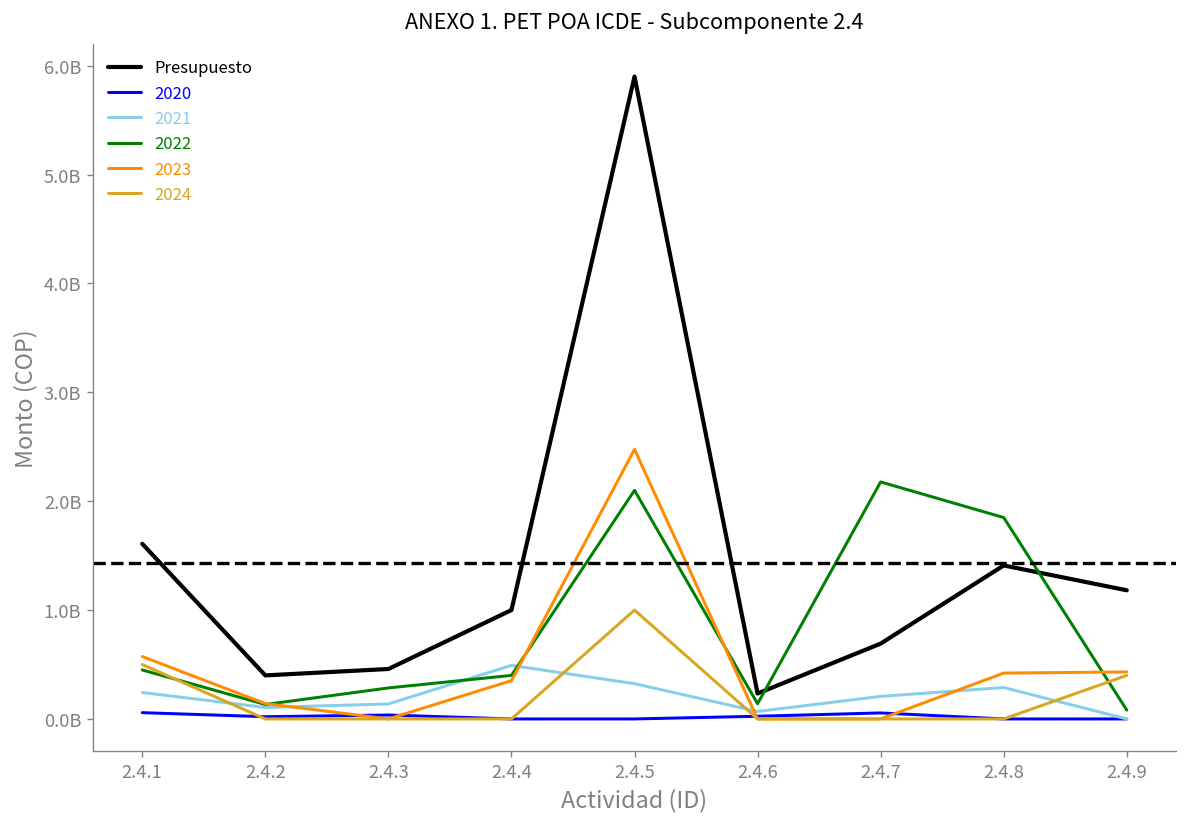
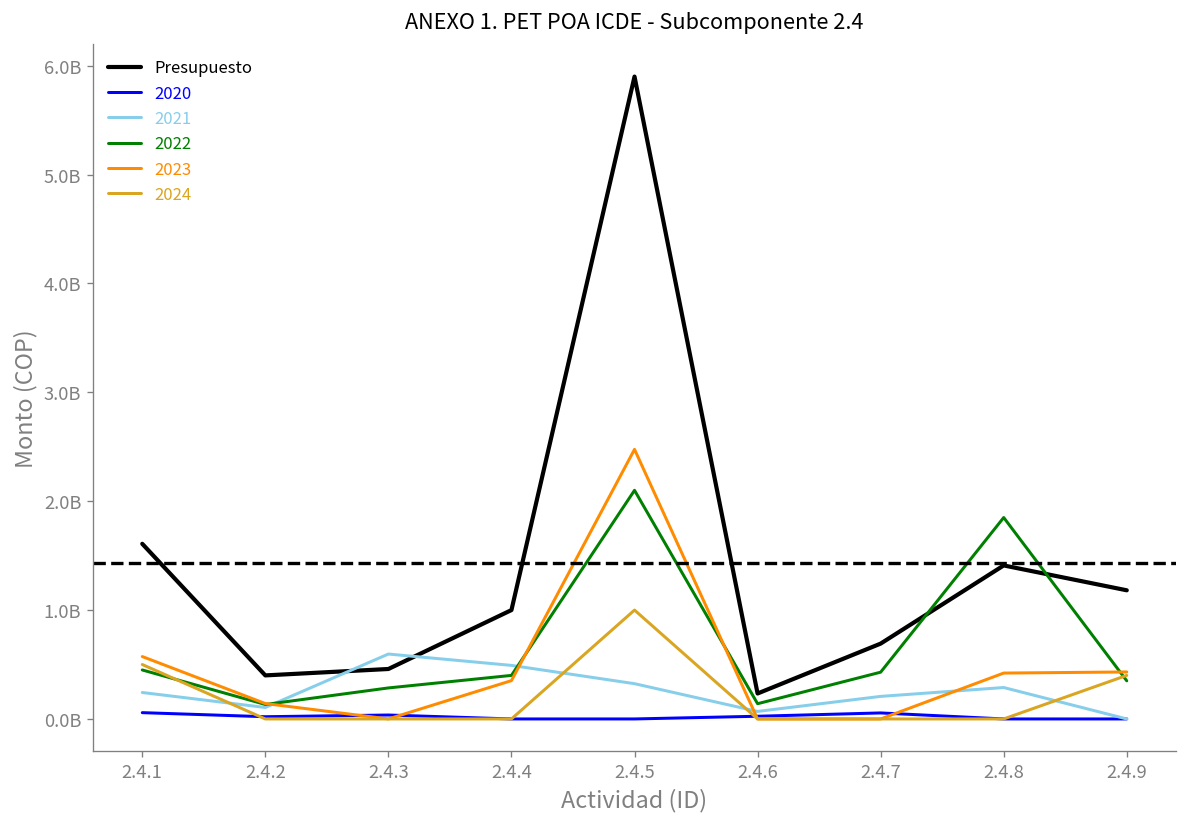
  {
    "Presupuesto": {
      "2.4.1": 1600000000,
      "2.4.2": 400000000,
      "2.4.3": 500000000,
      "2.4.4": 1000000000,
      "2.4.5": 5900000000,
      "2.4.6": 200000000,
      "2.4.7": 700000000,
      "2.4.8": 1400000000,
      "2.4.9": 1200000000
    },
    "2020": {
      "2.4.1": 100000000,
      "2.4.3": 0,
      "2.4.5": 0,
      "2.4.7": 100000000
    },
    "2021": {
      "2.4.1": 200000000,
-     "2.4.3": 100000000,
+     "2.4.3": 600000000,
      "2.4.4": 500000000,
      "2.4.5": 300000000,
      "2.4.6": 100000000,
      "2.4.7": 200000000,
      "2.4.8": 300000000
    },
    "2022": {
      "2.4.1": 500000000,
      "2.4.3": 300000000,
      "2.4.4": 400000000,
      "2.4.5": 2100000000,
      "2.4.6": 100000000,
-     "2.4.7": 2200000000,
+     "2.4.7": 400000000,
      "2.4.8": 1800000000,
-     "2.4.9": 100000000
+     "2.4.9": 400000000
    }
  }
